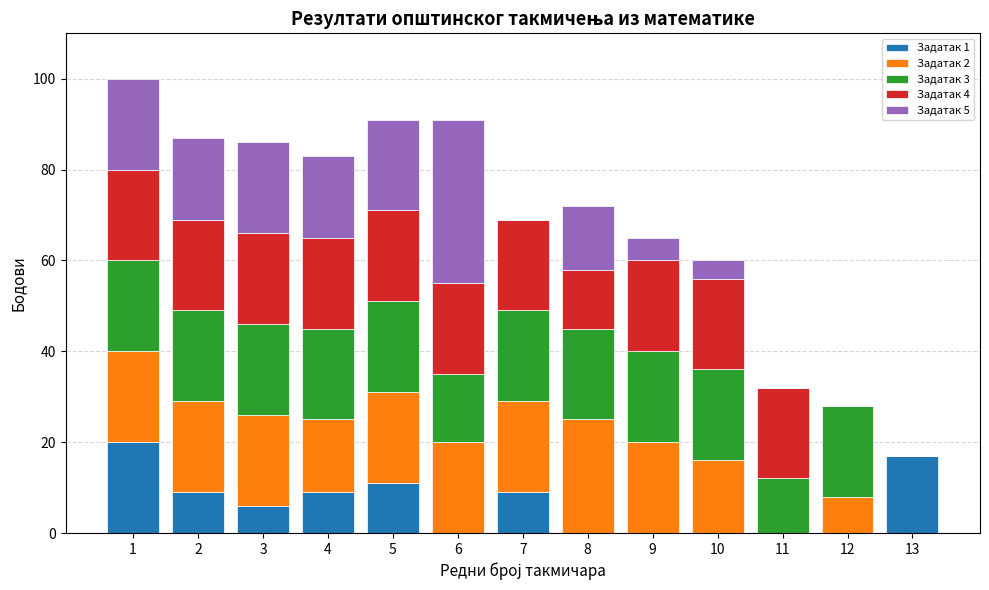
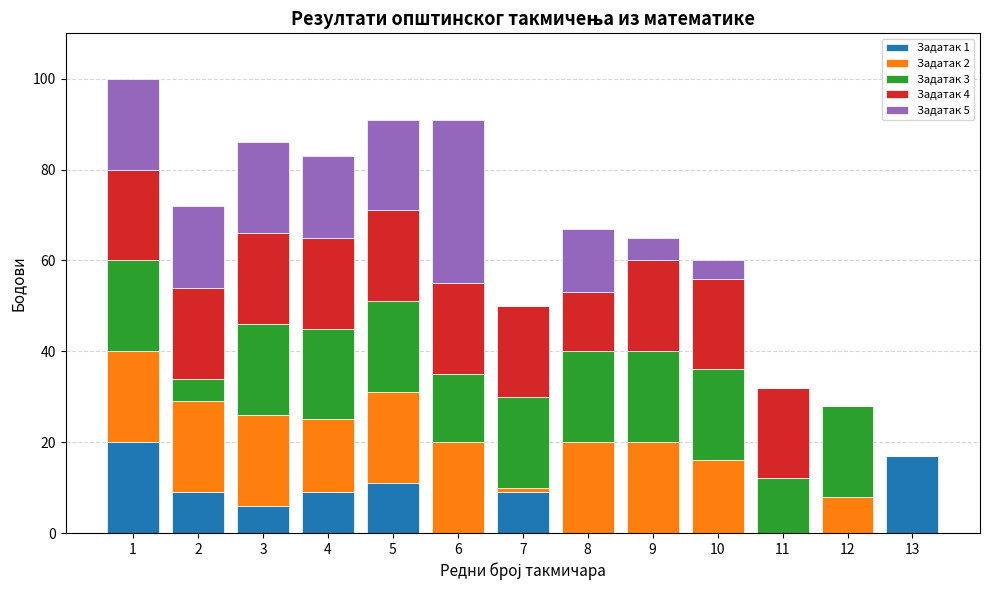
  {
    "Задатак 1": {
      "1": 20,
      "2": 9,
      "3": 6,
      "4": 9,
      "5": 11,
      "6": 0,
      "7": 9,
      "8": 0,
      "9": 0,
      "10": 0,
      "11": 0,
      "12": 0,
      "13": 17
    },
    "Задатак 2": {
      "1": 20,
      "2": 20,
      "3": 20,
      "4": 16,
      "5": 20,
      "6": 20,
-     "7": 20,
-     "8": 25,
+     "7": 1,
+     "8": 20,
      "9": 20,
      "10": 16,
      "11": 0,
      "12": 8,
      "13": 0
    },
    "Задатак 3": {
      "1": 20,
-     "2": 20,
+     "2": 5,
      "3": 20,
      "4": 20,
      "5": 20,
      "6": 15,
      "7": 20,
      "8": 20,
      "9": 20,
      "10": 20,
      "11": 12,
      "12": 20,
      "13": 0
    },
    "Задатак 4": {
      "1": 20,
      "2": 20,
      "3": 20,
      "4": 20,
      "5": 20,
      "6": 20,
      "7": 20,
      "8": 13,
      "9": 20,
      "10": 20,
      "11": 20,
      "12": 0,
      "13": 0
    },
    "Задатак 5": {
      "1": 20,
      "2": 18,
      "3": 20,
      "4": 18,
      "5": 20,
      "6": 36,
      "7": 0,
      "8": 14,
      "9": 5,
      "10": 4,
      "11": 0,
      "12": 0,
      "13": 0
    }
  }
